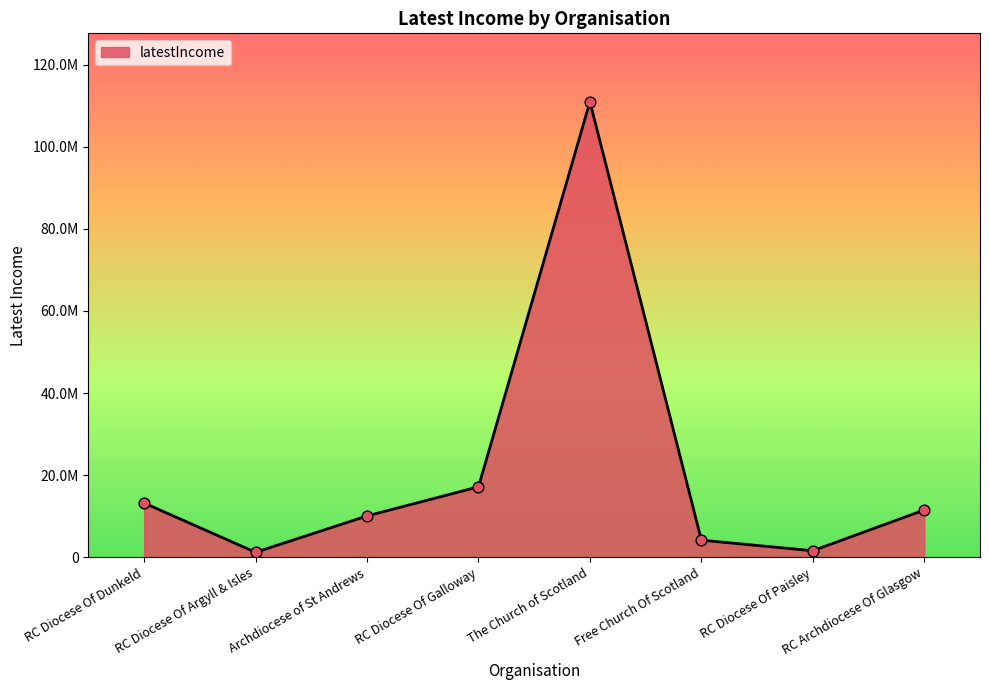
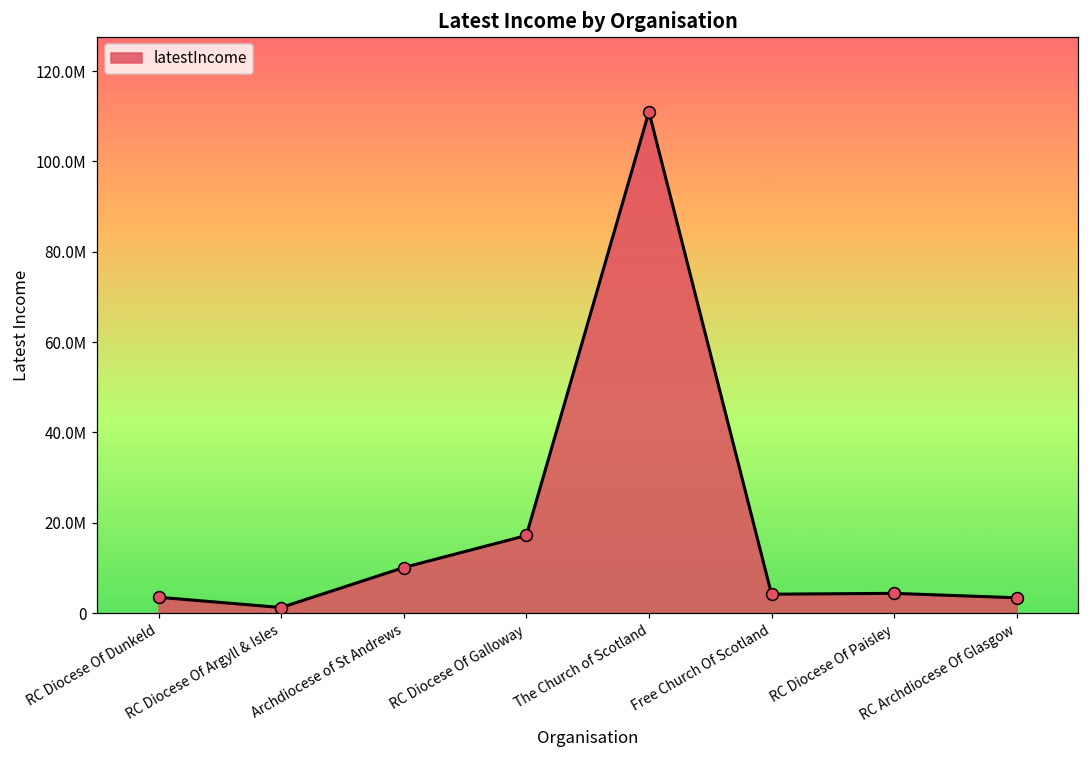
  {
-   "RC Diocese Of Dunkeld": 13000000,
+   "RC Diocese Of Dunkeld": 4000000,
    "RC Diocese Of Argyll & Isles": 1000000,
    "Archdiocese of St Andrews": 10000000,
    "RC Diocese Of Galloway": 17000000,
    "The Church of Scotland": 111000000,
    "Free Church Of Scotland": 4000000,
-   "RC Diocese Of Paisley": 2000000,
-   "RC Archdiocese Of Glasgow": 12000000
+   "RC Diocese Of Paisley": 4000000,
+   "RC Archdiocese Of Glasgow": 3000000
  }
